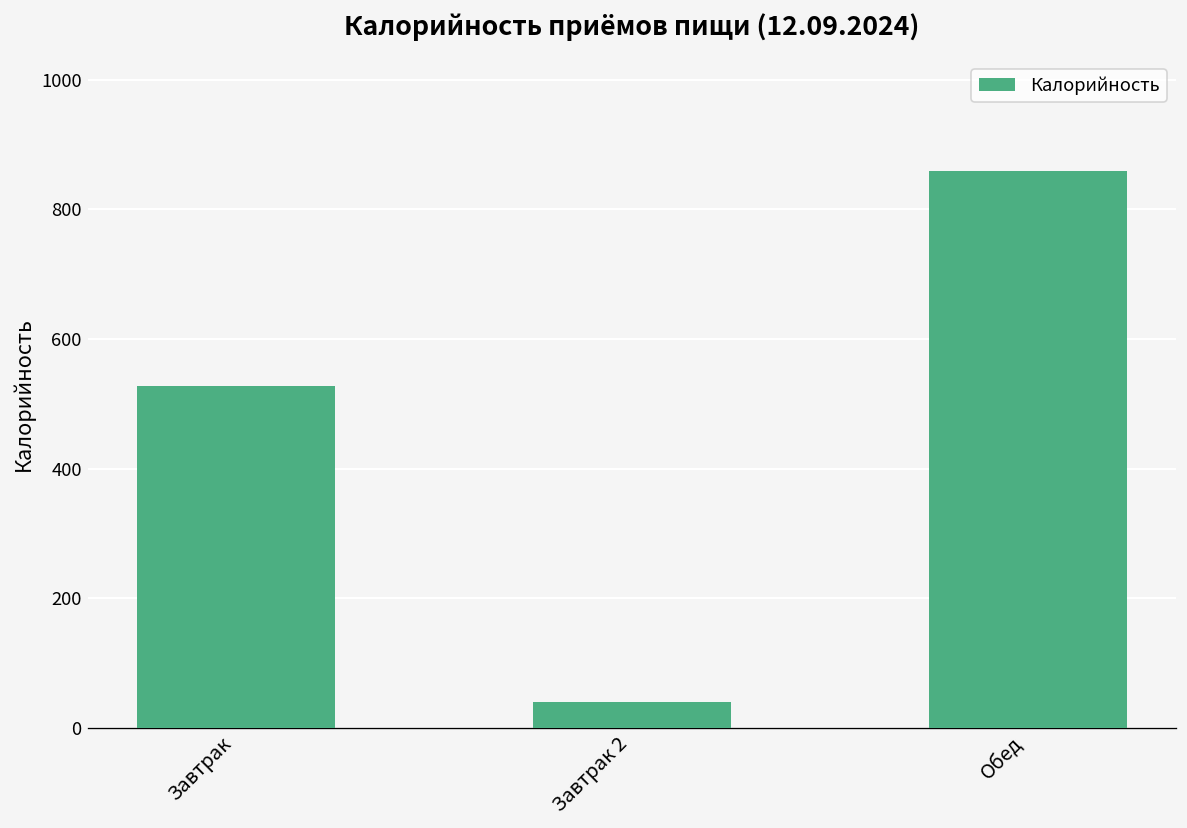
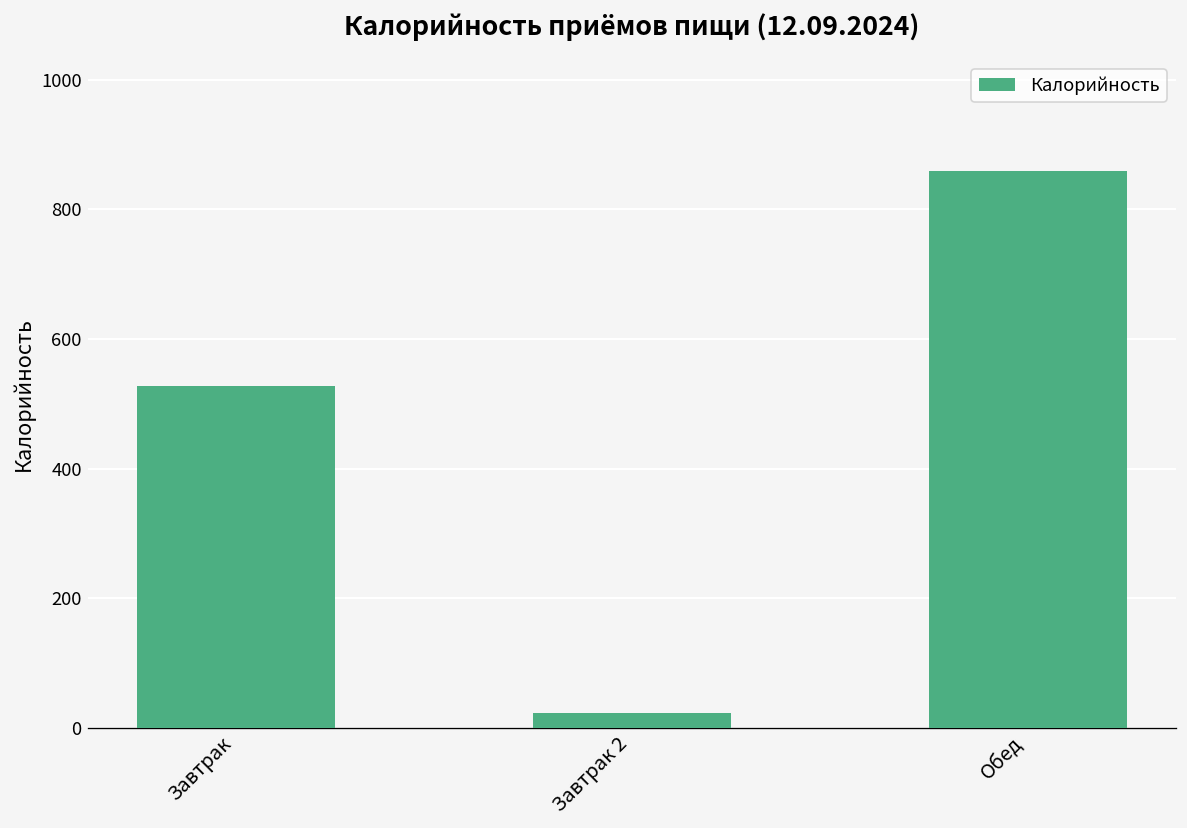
  {
    "Завтрак": 530,
-   "Завтрак 2": 40,
+   "Завтрак 2": 20,
    "Обед": 860
  }
